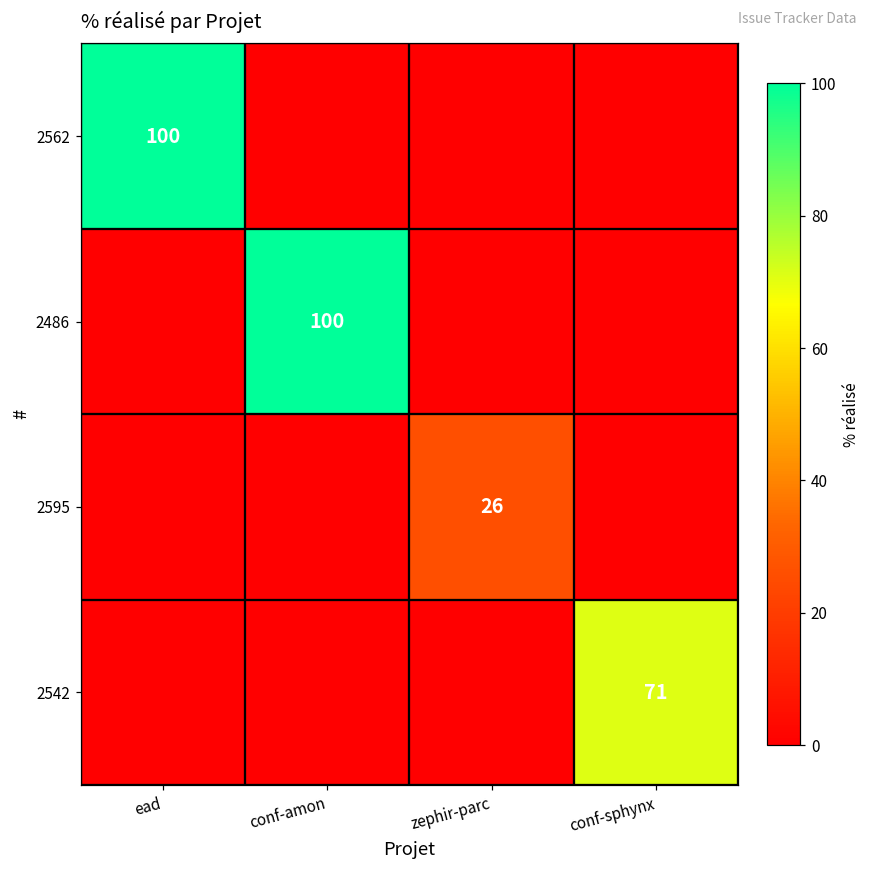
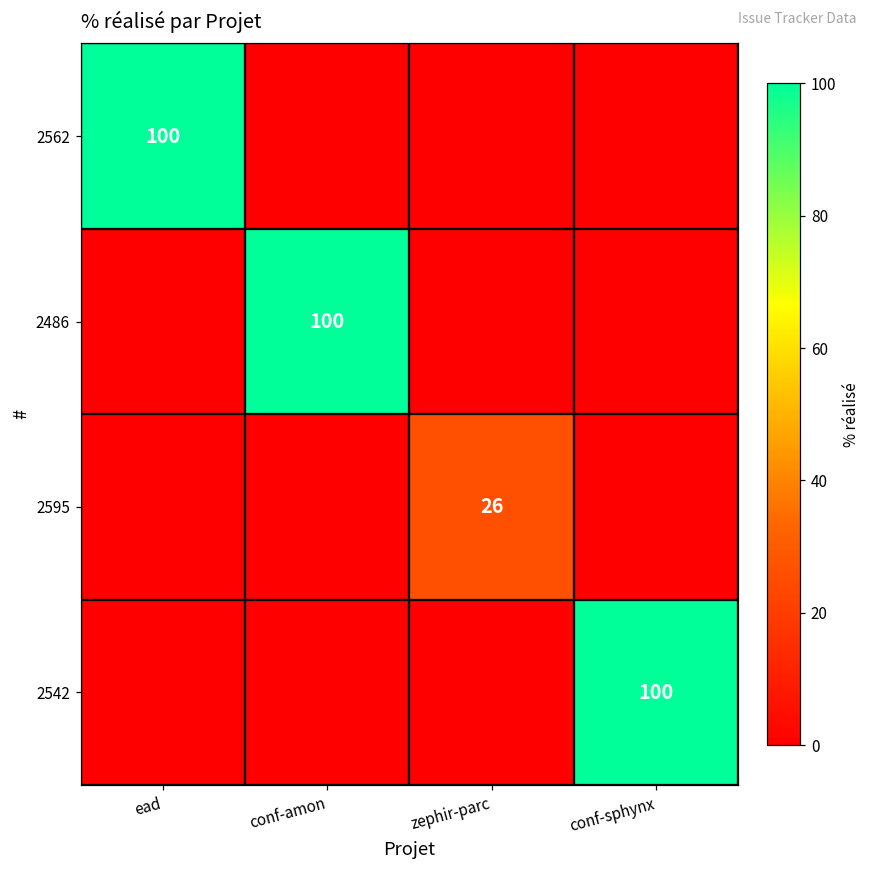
  {
    "2562": {
      "ead": 100
    },
    "2486": {
      "conf-amon": 100
    },
    "2595": {
      "zephir-parc": 26
    },
    "2542": {
-     "conf-sphynx": 71
+     "conf-sphynx": 100
    }
  }
